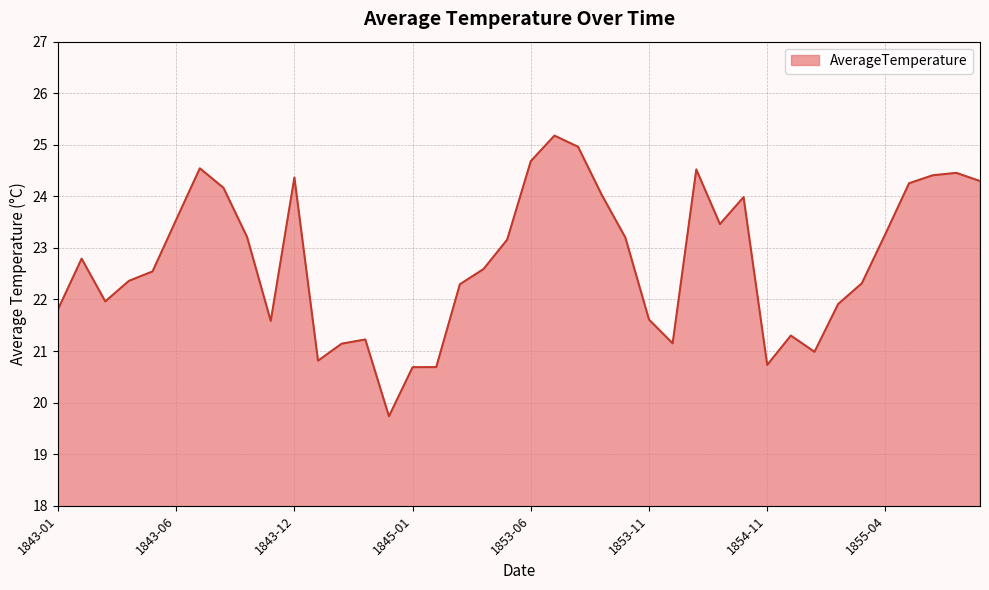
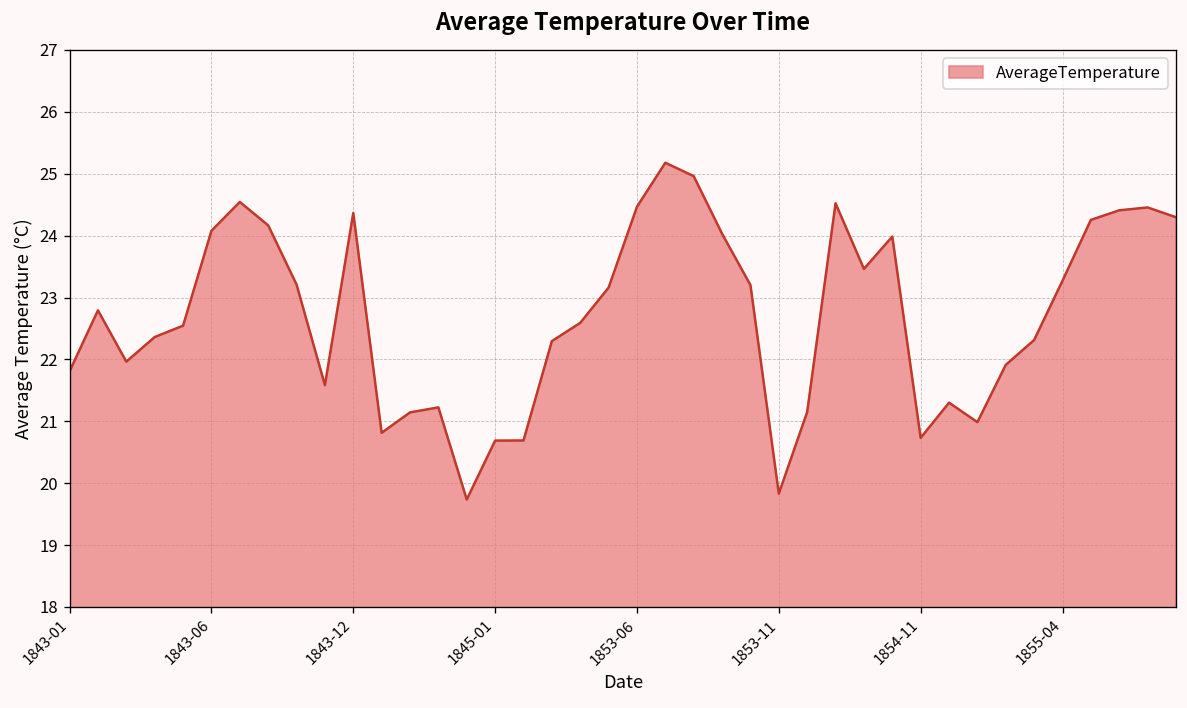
  {
    "1843-01": 21.8,
-   "1843-06": 23.5,
+   "1843-06": 24.1,
    "1843-12": 24.4,
    "1845-01": 20.7,
-   "1853-06": 24.7,
-   "1853-11": 21.6,
+   "1853-06": 24.5,
+   "1853-11": 19.8,
    "1854-11": 20.7,
    "1855-04": 23.3
  }
